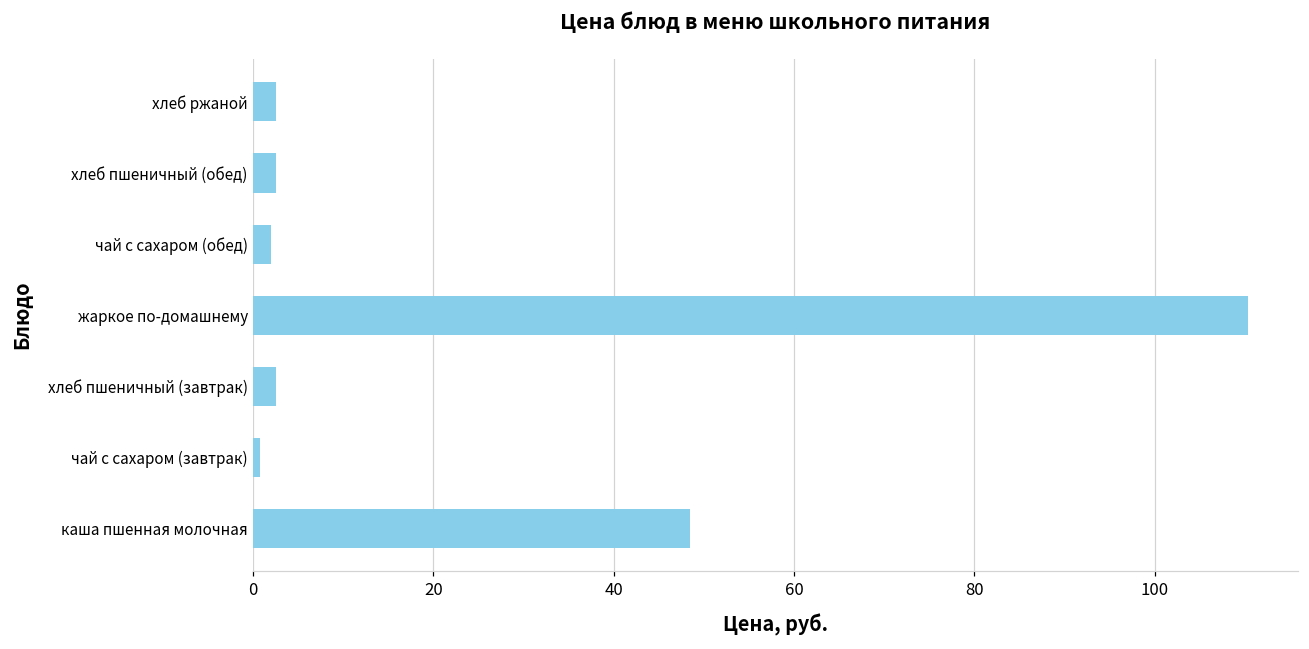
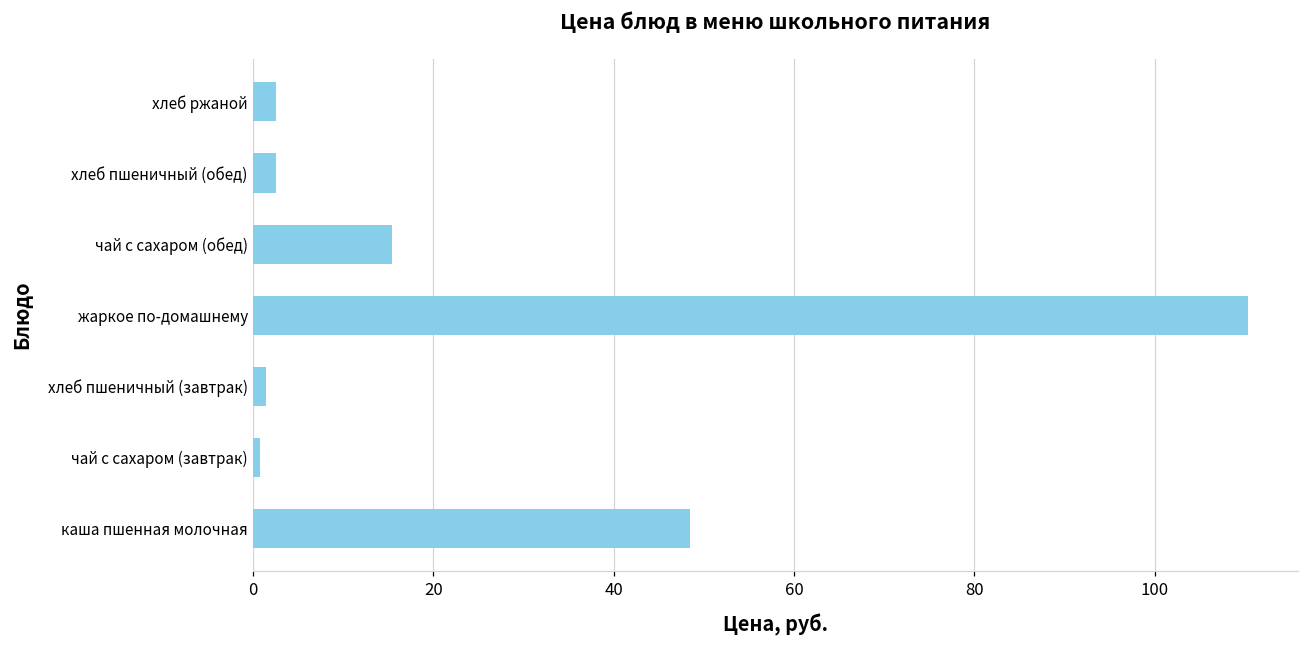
  {
    "хлеб ржаной": 3,
    "хлеб пшеничный (обед)": 3,
-   "чай с сахаром (обед)": 2,
+   "чай с сахаром (обед)": 15,
    "жаркое по-домашнему": 110,
-   "хлеб пшеничный (завтрак)": 3,
+   "хлеб пшеничный (завтрак)": 1,
    "чай с сахаром (завтрак)": 1,
    "каша пшенная молочная": 48
  }
